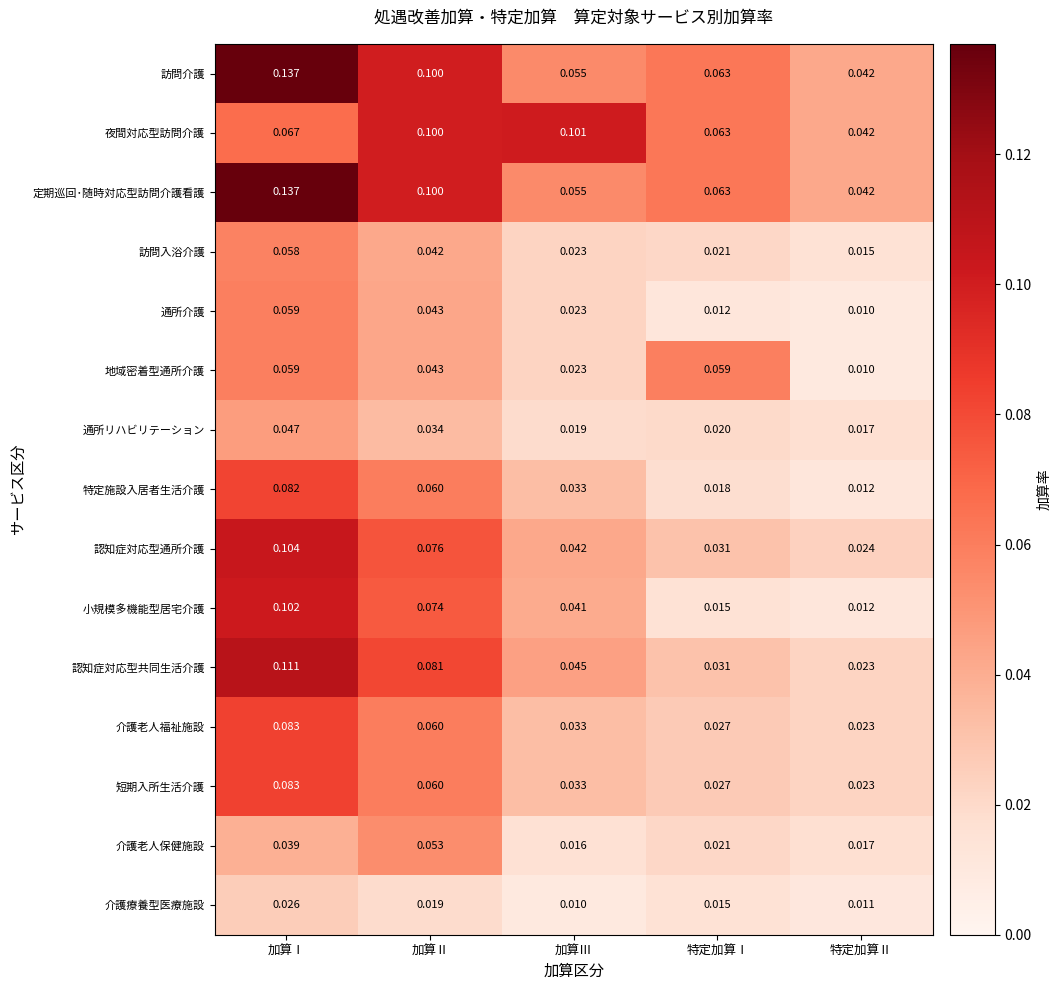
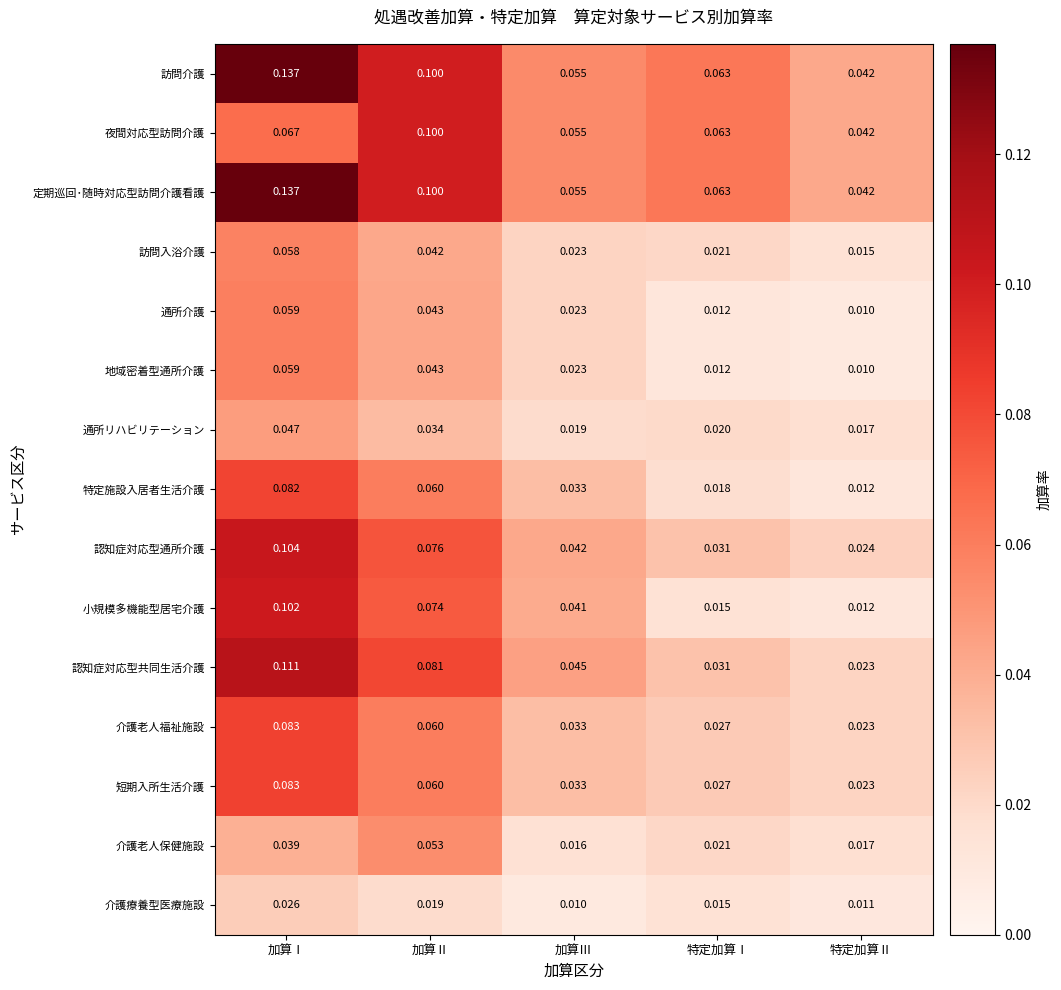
  {
    "訪問介護": {
      "加算Ⅰ": 0.137,
      "加算Ⅱ": 0.100,
      "加算Ⅲ": 0.055,
      "特定加算Ⅰ": 0.063,
      "特定加算Ⅱ": 0.042
    },
    "夜間対応型訪問介護": {
      "加算Ⅰ": 0.067,
      "加算Ⅱ": 0.100,
-     "加算Ⅲ": 0.101,
+     "加算Ⅲ": 0.055,
      "特定加算Ⅰ": 0.063,
      "特定加算Ⅱ": 0.042
    },
    "定期巡回･随時対応型訪問介護看護": {
      "加算Ⅰ": 0.137,
      "加算Ⅱ": 0.100,
      "加算Ⅲ": 0.055,
      "特定加算Ⅰ": 0.063,
      "特定加算Ⅱ": 0.042
    },
    "訪問入浴介護": {
      "加算Ⅰ": 0.058,
      "加算Ⅱ": 0.042,
      "加算Ⅲ": 0.023,
      "特定加算Ⅰ": 0.021,
      "特定加算Ⅱ": 0.015
    },
    "通所介護": {
      "加算Ⅰ": 0.059,
      "加算Ⅱ": 0.043,
      "加算Ⅲ": 0.023,
      "特定加算Ⅰ": 0.012,
      "特定加算Ⅱ": 0.010
    },
    "地域密着型通所介護": {
      "加算Ⅰ": 0.059,
      "加算Ⅱ": 0.043,
      "加算Ⅲ": 0.023,
-     "特定加算Ⅰ": 0.059,
+     "特定加算Ⅰ": 0.012,
      "特定加算Ⅱ": 0.010
    },
    "通所リハビリテーション": {
      "加算Ⅰ": 0.047,
      "加算Ⅱ": 0.034,
      "加算Ⅲ": 0.019,
      "特定加算Ⅰ": 0.020,
      "特定加算Ⅱ": 0.017
    },
    "特定施設入居者生活介護": {
      "加算Ⅰ": 0.082,
      "加算Ⅱ": 0.060,
      "加算Ⅲ": 0.033,
      "特定加算Ⅰ": 0.018,
      "特定加算Ⅱ": 0.012
    },
    "認知症対応型通所介護": {
      "加算Ⅰ": 0.104,
      "加算Ⅱ": 0.076,
      "加算Ⅲ": 0.042,
      "特定加算Ⅰ": 0.031,
      "特定加算Ⅱ": 0.024
    },
    "小規模多機能型居宅介護": {
      "加算Ⅰ": 0.102,
      "加算Ⅱ": 0.074,
      "加算Ⅲ": 0.041,
      "特定加算Ⅰ": 0.015,
      "特定加算Ⅱ": 0.012
    },
    "認知症対応型共同生活介護": {
      "加算Ⅰ": 0.111,
      "加算Ⅱ": 0.081,
      "加算Ⅲ": 0.045,
      "特定加算Ⅰ": 0.031,
      "特定加算Ⅱ": 0.023
    },
    "介護老人福祉施設": {
      "加算Ⅰ": 0.083,
      "加算Ⅱ": 0.060,
      "加算Ⅲ": 0.033,
      "特定加算Ⅰ": 0.027,
      "特定加算Ⅱ": 0.023
    },
    "短期入所生活介護": {
      "加算Ⅰ": 0.083,
      "加算Ⅱ": 0.060,
      "加算Ⅲ": 0.033,
      "特定加算Ⅰ": 0.027,
      "特定加算Ⅱ": 0.023
    },
    "介護老人保健施設": {
      "加算Ⅰ": 0.039,
      "加算Ⅱ": 0.053,
      "加算Ⅲ": 0.016,
      "特定加算Ⅰ": 0.021,
      "特定加算Ⅱ": 0.017
    },
    "介護療養型医療施設": {
      "加算Ⅰ": 0.026,
      "加算Ⅱ": 0.019,
      "加算Ⅲ": 0.010,
      "特定加算Ⅰ": 0.015,
      "特定加算Ⅱ": 0.011
    }
  }
